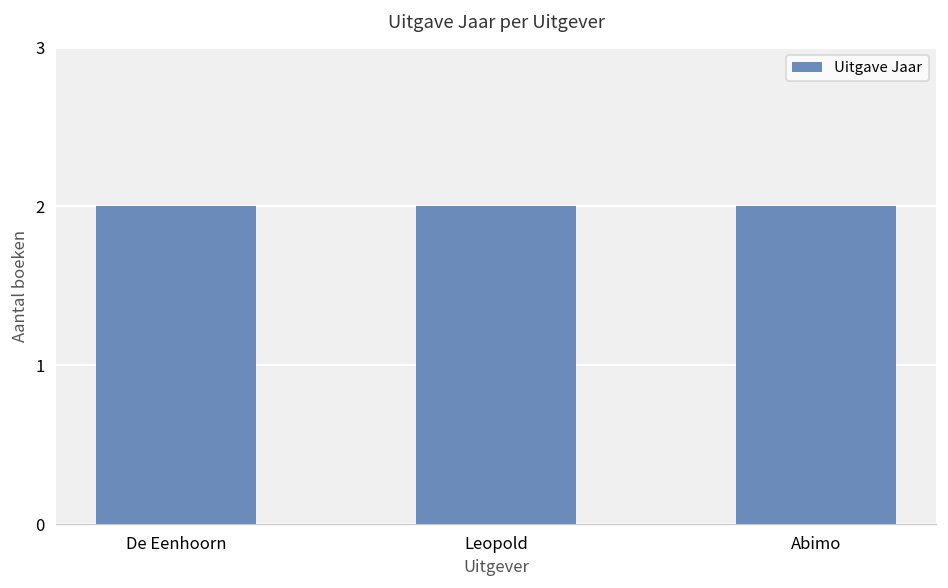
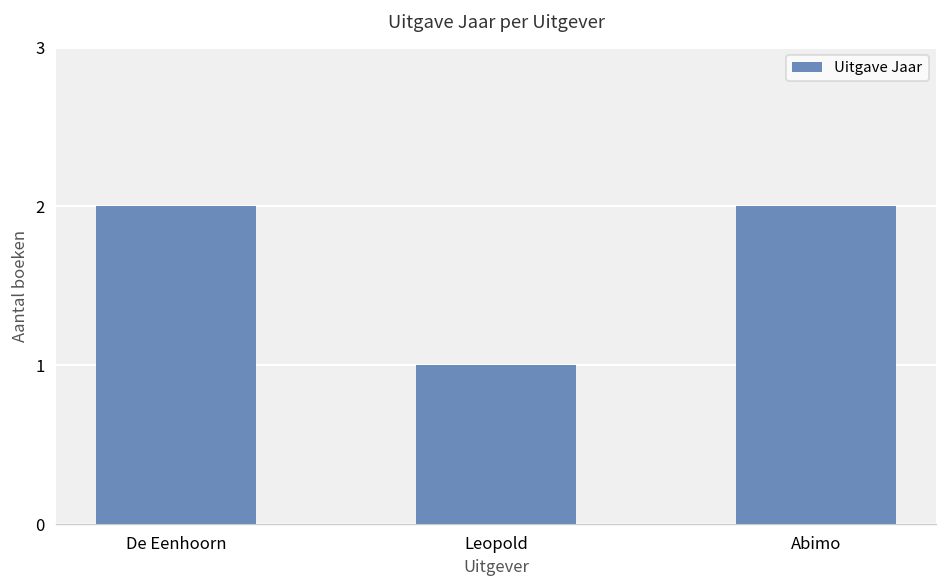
  {
    "De Eenhoorn": 2,
-   "Leopold": 2,
+   "Leopold": 1,
    "Abimo": 2
  }
